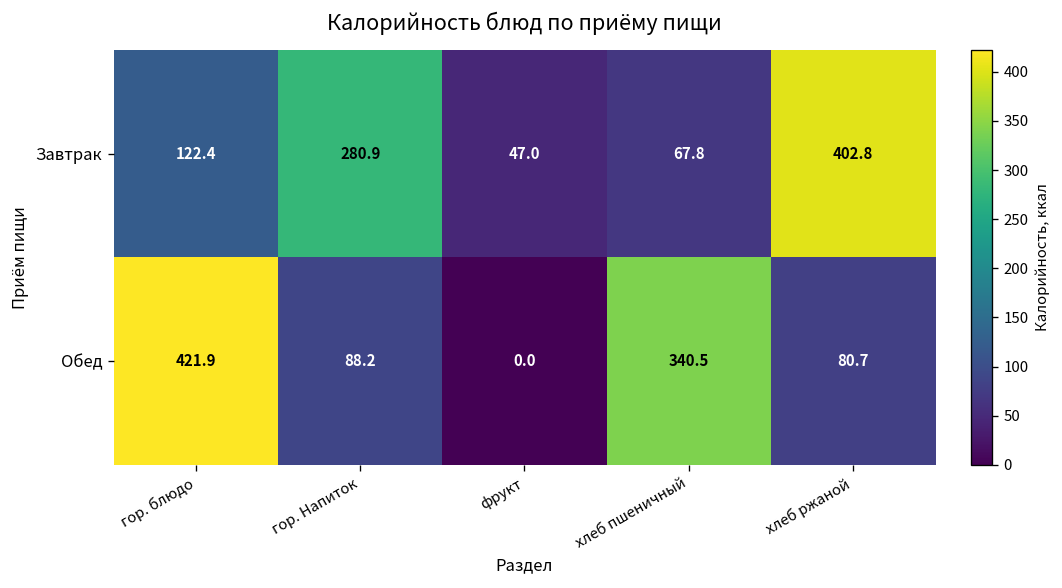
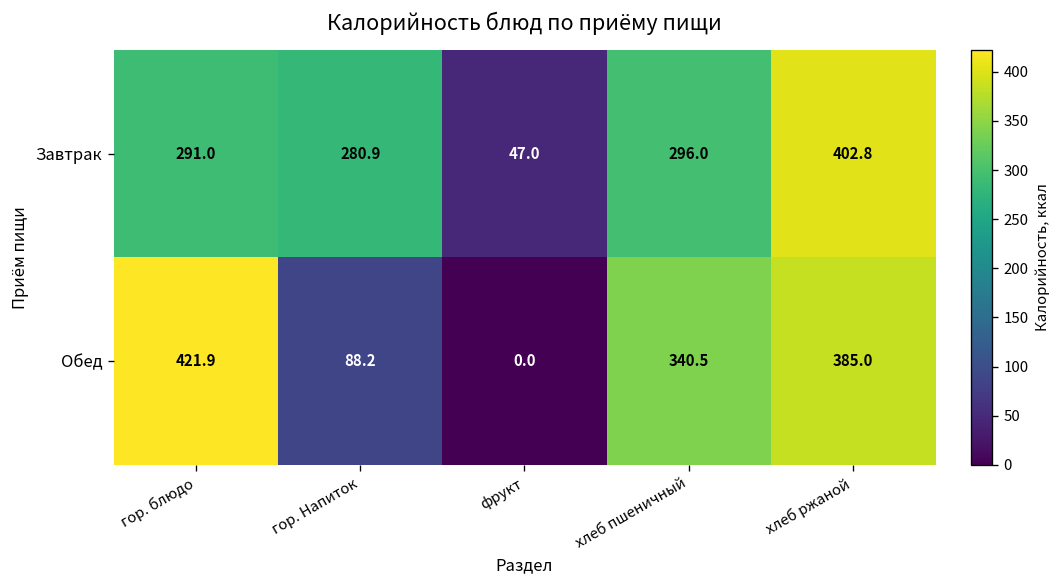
  {
    "Завтрак": {
-     "гор. блюдо": 122.4,
+     "гор. блюдо": 291.0,
      "гор. Напиток": 280.9,
      "фрукт": 47.0,
-     "хлеб пшеничный": 67.8,
+     "хлеб пшеничный": 296.0,
      "хлеб ржаной": 402.8
    },
    "Обед": {
      "гор. блюдо": 421.9,
      "гор. Напиток": 88.2,
      "фрукт": 0.0,
      "хлеб пшеничный": 340.5,
-     "хлеб ржаной": 80.7
+     "хлеб ржаной": 385.0
    }
  }
